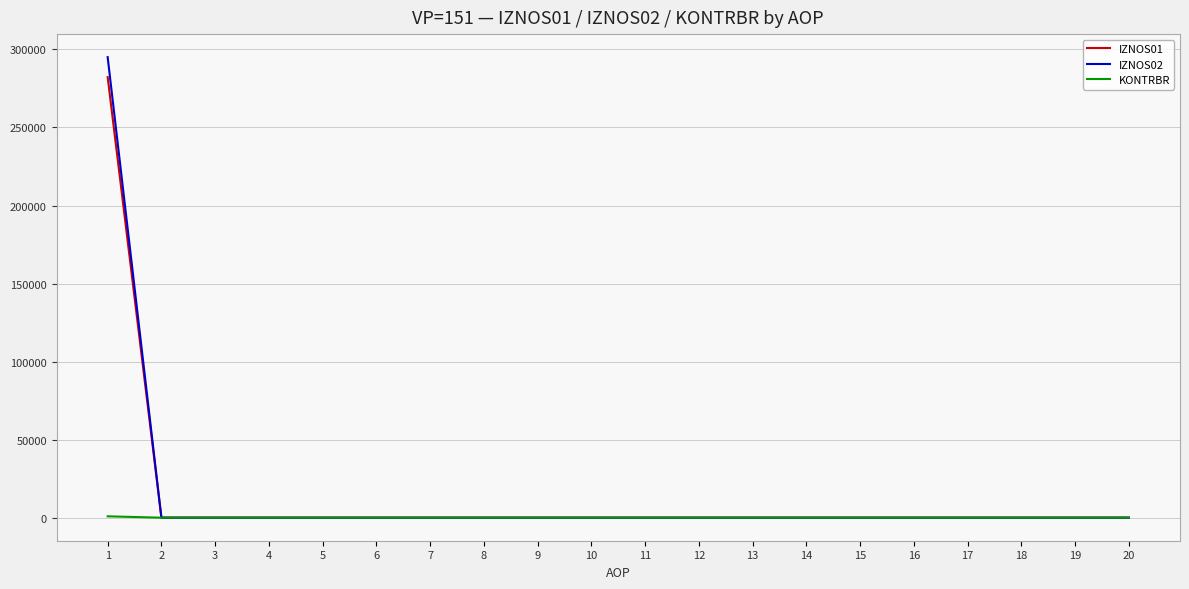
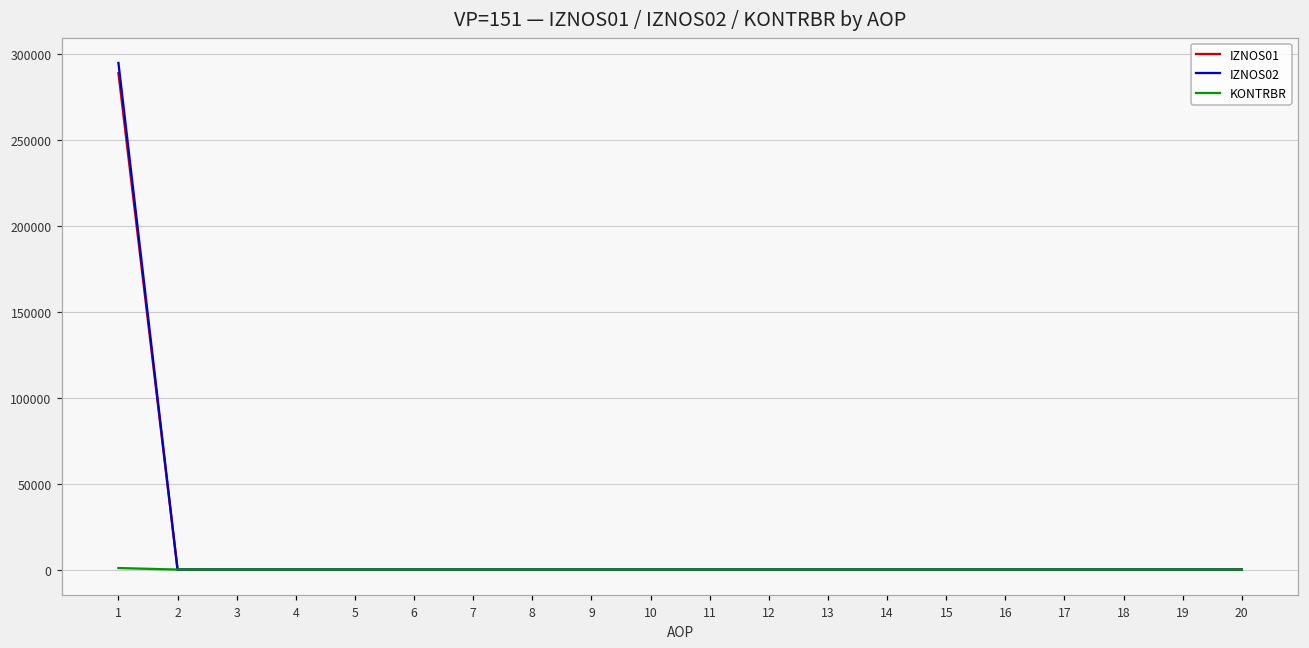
  {
    "IZNOS01": {
-     "1": 282000
+     "1": 289000
    },
    "IZNOS02": {
      "1": 295000
    },
    "KONTRBR": {
      "1": 1000
    }
  }
